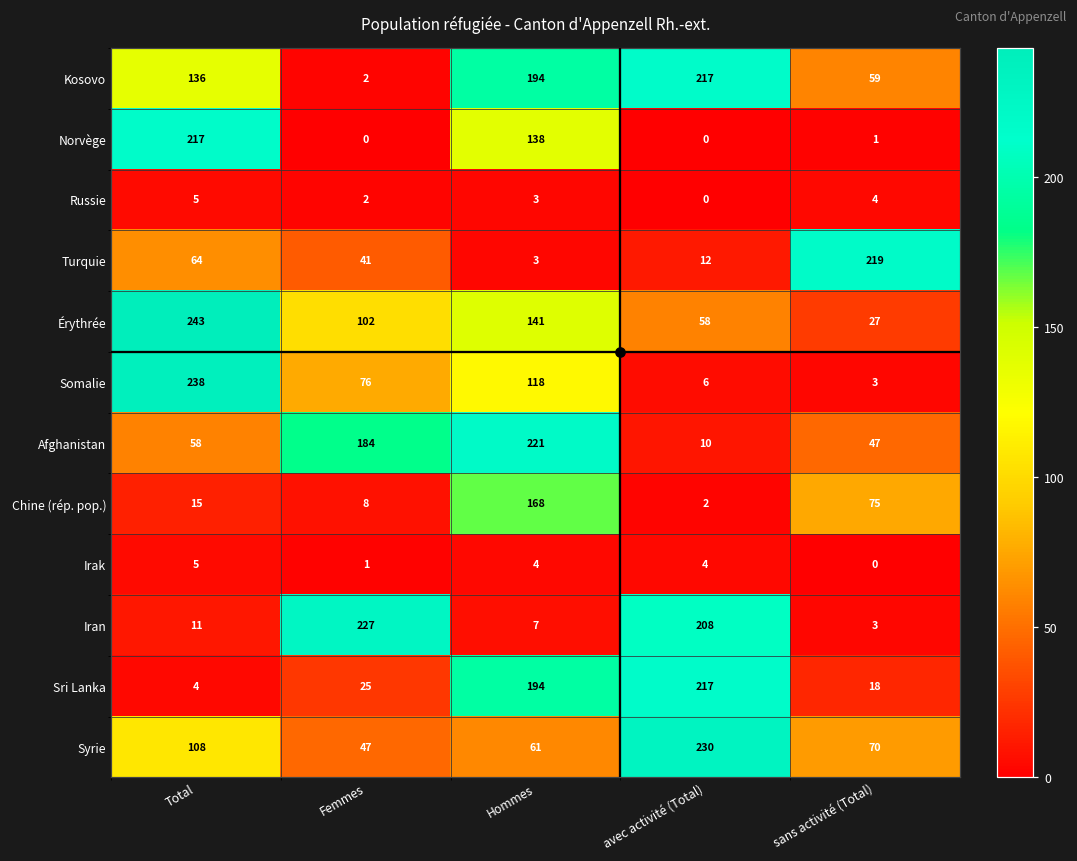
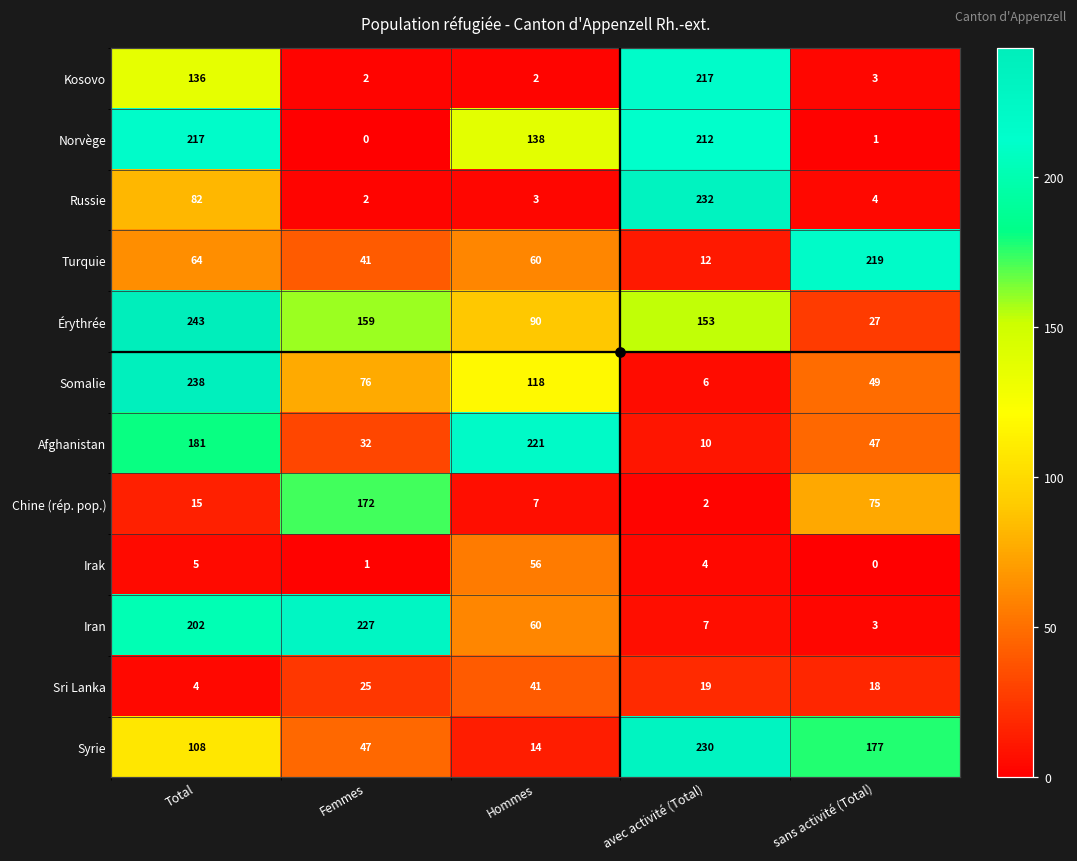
  {
    "Kosovo": {
      "Total": 136,
      "Femmes": 2,
-     "Hommes": 194,
+     "Hommes": 2,
      "avec activité (Total)": 217,
-     "sans activité (Total)": 59
+     "sans activité (Total)": 3
    },
    "Norvège": {
      "Total": 217,
      "Femmes": 0,
      "Hommes": 138,
-     "avec activité (Total)": 0,
+     "avec activité (Total)": 212,
      "sans activité (Total)": 1
    },
    "Russie": {
-     "Total": 5,
+     "Total": 82,
      "Femmes": 2,
      "Hommes": 3,
-     "avec activité (Total)": 0,
+     "avec activité (Total)": 232,
      "sans activité (Total)": 4
    },
    "Turquie": {
      "Total": 64,
      "Femmes": 41,
-     "Hommes": 3,
+     "Hommes": 60,
      "avec activité (Total)": 12,
      "sans activité (Total)": 219
    },
    "Érythrée": {
      "Total": 243,
-     "Femmes": 102,
-     "Hommes": 141,
-     "avec activité (Total)": 58,
+     "Femmes": 159,
+     "Hommes": 90,
+     "avec activité (Total)": 153,
      "sans activité (Total)": 27
    },
    "Somalie": {
      "Total": 238,
      "Femmes": 76,
      "Hommes": 118,
      "avec activité (Total)": 6,
-     "sans activité (Total)": 3
+     "sans activité (Total)": 49
    },
    "Afghanistan": {
-     "Total": 58,
-     "Femmes": 184,
+     "Total": 181,
+     "Femmes": 32,
      "Hommes": 221,
      "avec activité (Total)": 10,
      "sans activité (Total)": 47
    },
    "Chine (rép. pop.)": {
      "Total": 15,
-     "Femmes": 8,
-     "Hommes": 168,
+     "Femmes": 172,
+     "Hommes": 7,
      "avec activité (Total)": 2,
      "sans activité (Total)": 75
    },
    "Irak": {
      "Total": 5,
      "Femmes": 1,
-     "Hommes": 4,
+     "Hommes": 56,
      "avec activité (Total)": 4,
      "sans activité (Total)": 0
    },
    "Iran": {
-     "Total": 11,
+     "Total": 202,
      "Femmes": 227,
-     "Hommes": 7,
-     "avec activité (Total)": 208,
+     "Hommes": 60,
+     "avec activité (Total)": 7,
      "sans activité (Total)": 3
    },
    "Sri Lanka": {
      "Total": 4,
      "Femmes": 25,
-     "Hommes": 194,
-     "avec activité (Total)": 217,
+     "Hommes": 41,
+     "avec activité (Total)": 19,
      "sans activité (Total)": 18
    },
    "Syrie": {
      "Total": 108,
      "Femmes": 47,
-     "Hommes": 61,
+     "Hommes": 14,
      "avec activité (Total)": 230,
-     "sans activité (Total)": 70
+     "sans activité (Total)": 177
    }
  }
